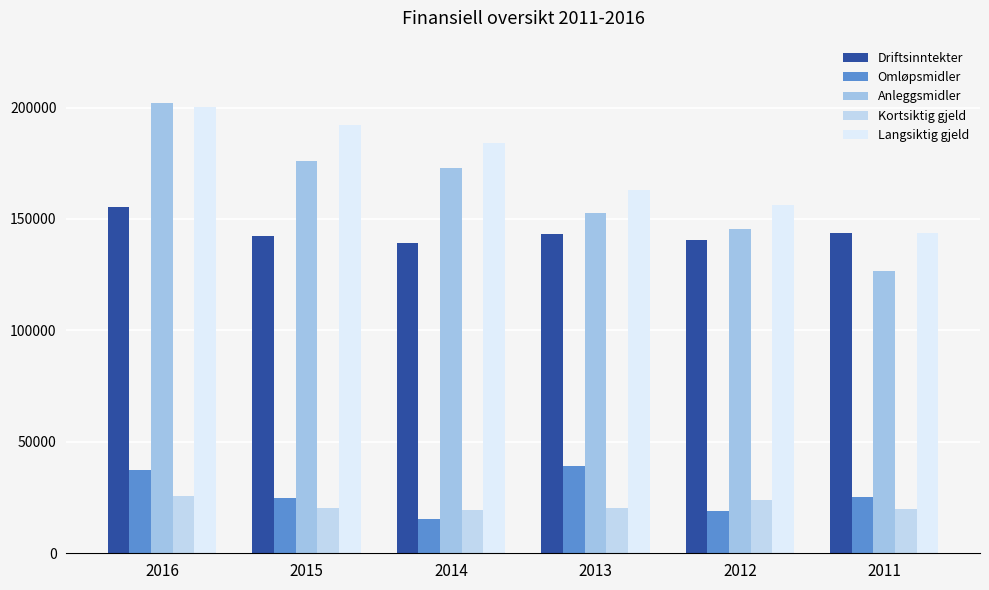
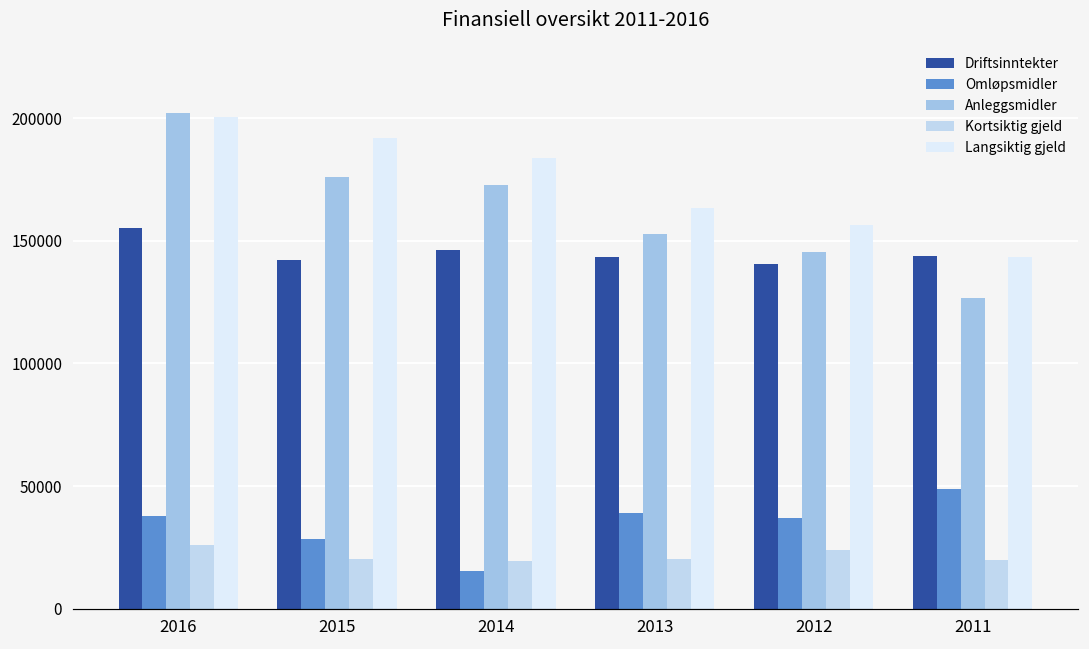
  {
    "Driftsinntekter": {
      "2016": 155000,
      "2015": 142000,
-     "2014": 139000,
+     "2014": 146000,
      "2013": 143000,
      "2012": 141000,
      "2011": 144000
    },
    "Omløpsmidler": {
      "2016": 38000,
-     "2015": 25000,
+     "2015": 29000,
      "2014": 15000,
      "2013": 39000,
-     "2012": 19000,
-     "2011": 25000
+     "2012": 37000,
+     "2011": 49000
    }
  }
